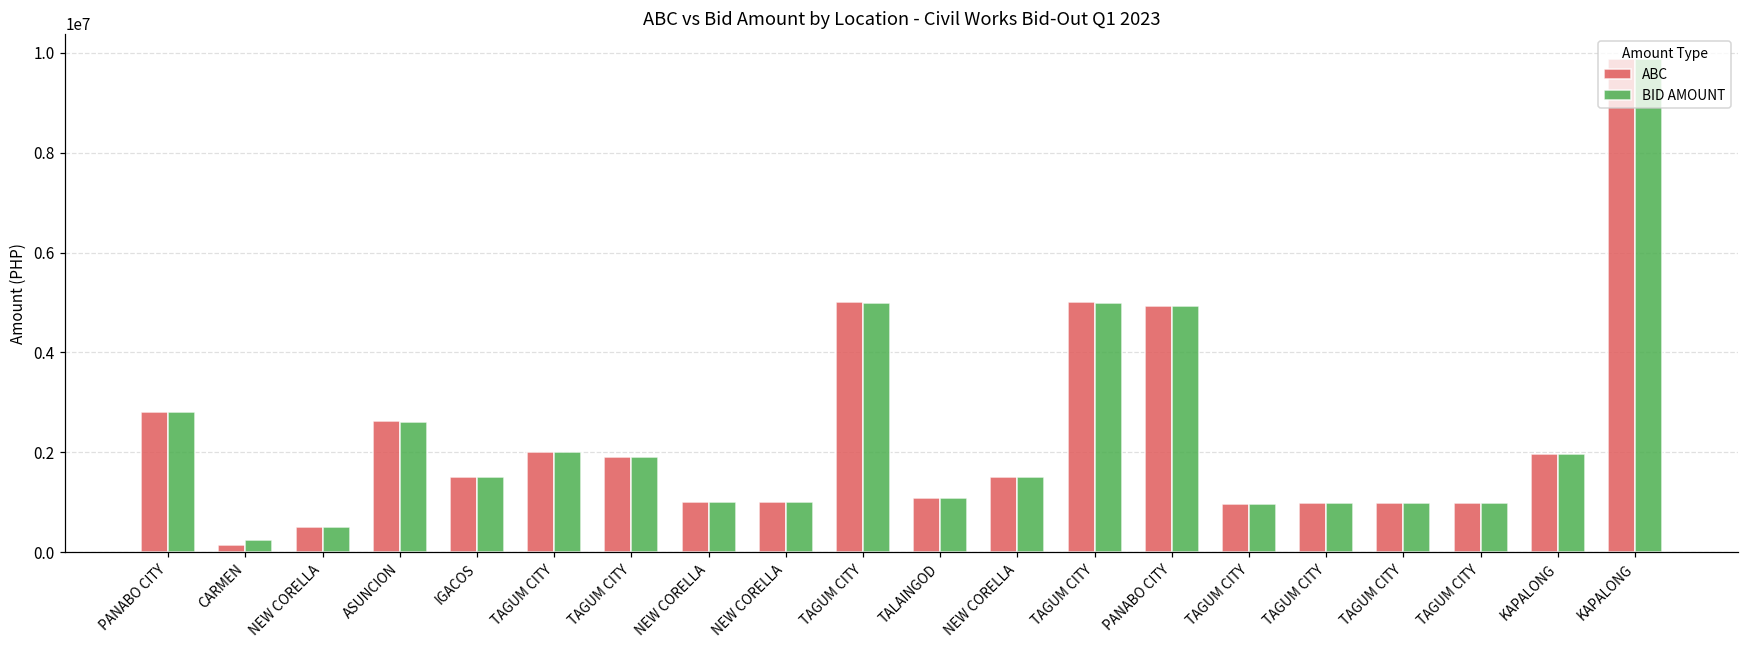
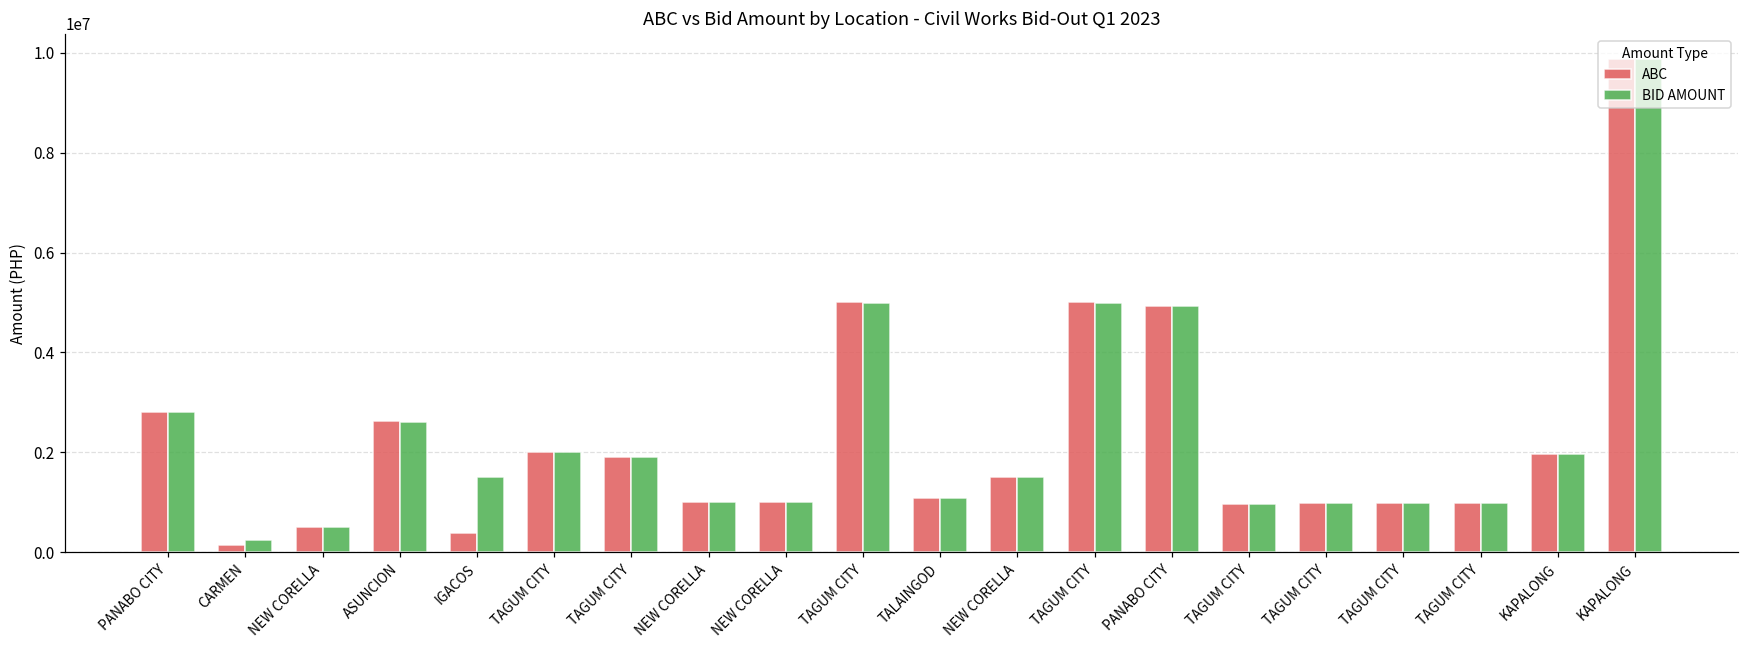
  {
    "ABC": {
      "CARMEN": 100000,
      "ASUNCION": 2600000,
-     "IGACOS": 1500000,
+     "IGACOS": 400000,
      "TALAINGOD": 1100000
    },
    "BID AMOUNT": {
      "CARMEN": 200000,
      "ASUNCION": 2600000,
      "IGACOS": 1500000,
      "TALAINGOD": 1100000
    }
  }
